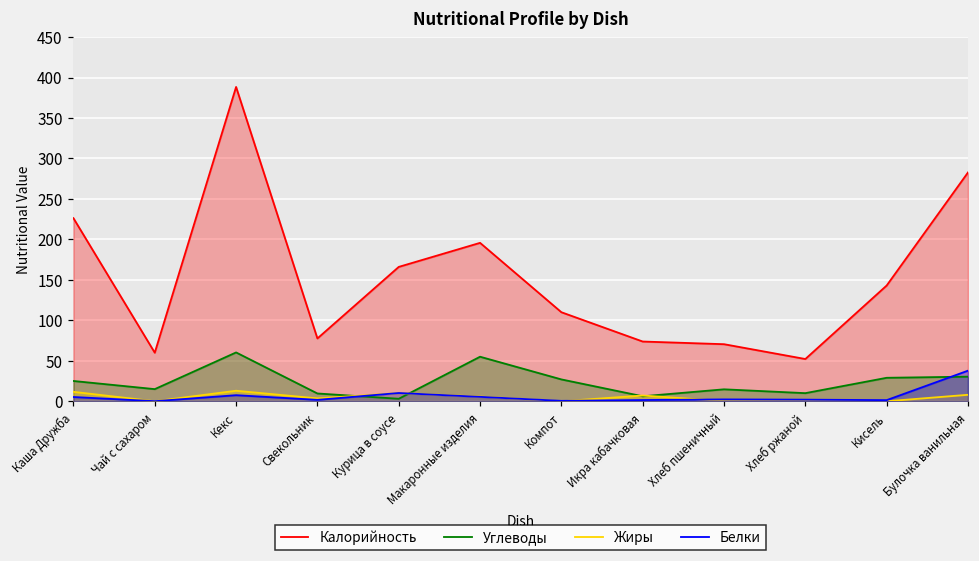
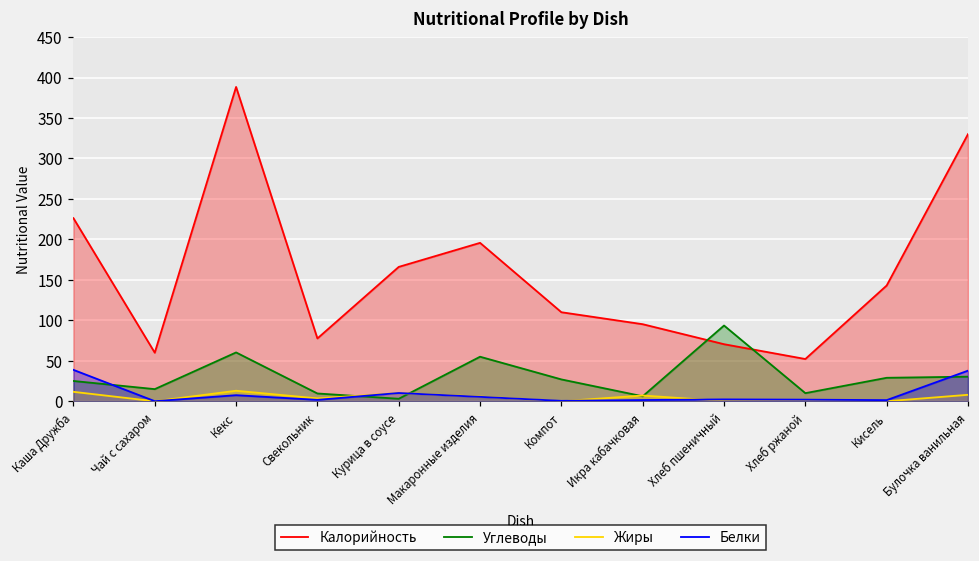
  {
    "Калорийность": {
      "Каша Дружба": 230,
      "Чай с сахаром": 60,
      "Кекс": 390,
      "Свекольник": 80,
      "Курица в соусе": 170,
      "Макаронные изделия": 200,
      "Компот": 110,
-     "Икра кабачковая": 70,
+     "Икра кабачковая": 100,
      "Хлеб пшеничный": 70,
      "Хлеб ржаной": 50,
      "Кисель": 140,
-     "Булочка ванильная": 280
+     "Булочка ванильная": 330
    },
    "Углеводы": {
      "Каша Дружба": 30,
      "Чай с сахаром": 20,
      "Кекс": 60,
      "Свекольник": 10,
      "Курица в соусе": 0,
      "Макаронные изделия": 60,
      "Компот": 30,
-     "Хлеб пшеничный": 10,
+     "Хлеб пшеничный": 90,
      "Хлеб ржаной": 10,
      "Кисель": 30,
      "Булочка ванильная": 30
    },
    "Жиры": {
      "Каша Дружба": 10,
      "Кекс": 10,
      "Булочка ванильная": 10
    },
    "Белки": {
-     "Каша Дружба": 10,
+     "Каша Дружба": 40,
      "Кекс": 10,
      "Икра кабачковая": 0,
      "Булочка ванильная": 40
    }
  }
